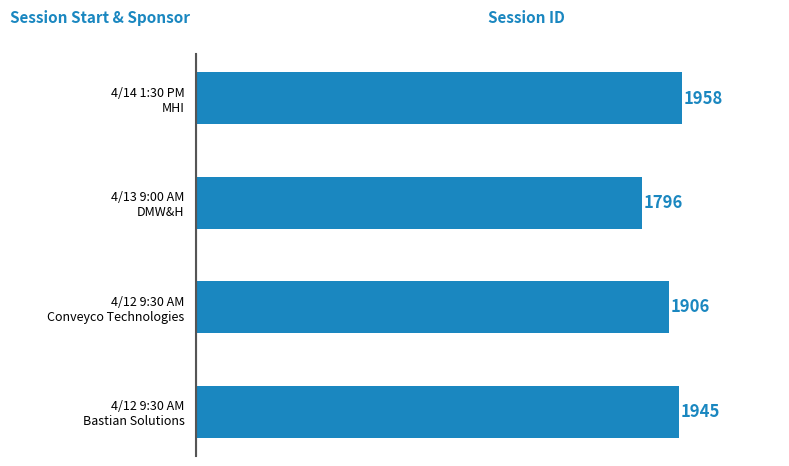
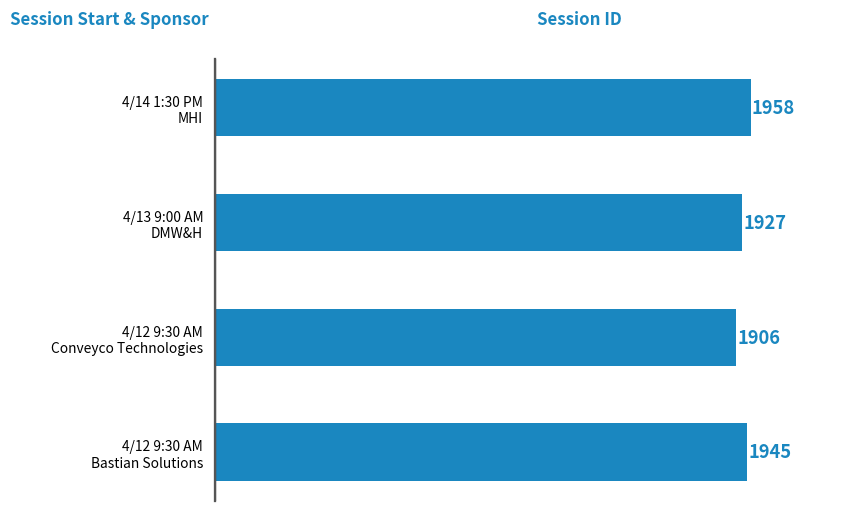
  {
    "4/14 1:30 PM MHI": 1958,
-   "4/13 9:00 AM DMW&H": 1796,
+   "4/13 9:00 AM DMW&H": 1927,
    "4/12 9:30 AM Conveyco Technologies": 1906,
    "4/12 9:30 AM Bastian Solutions": 1945
  }
